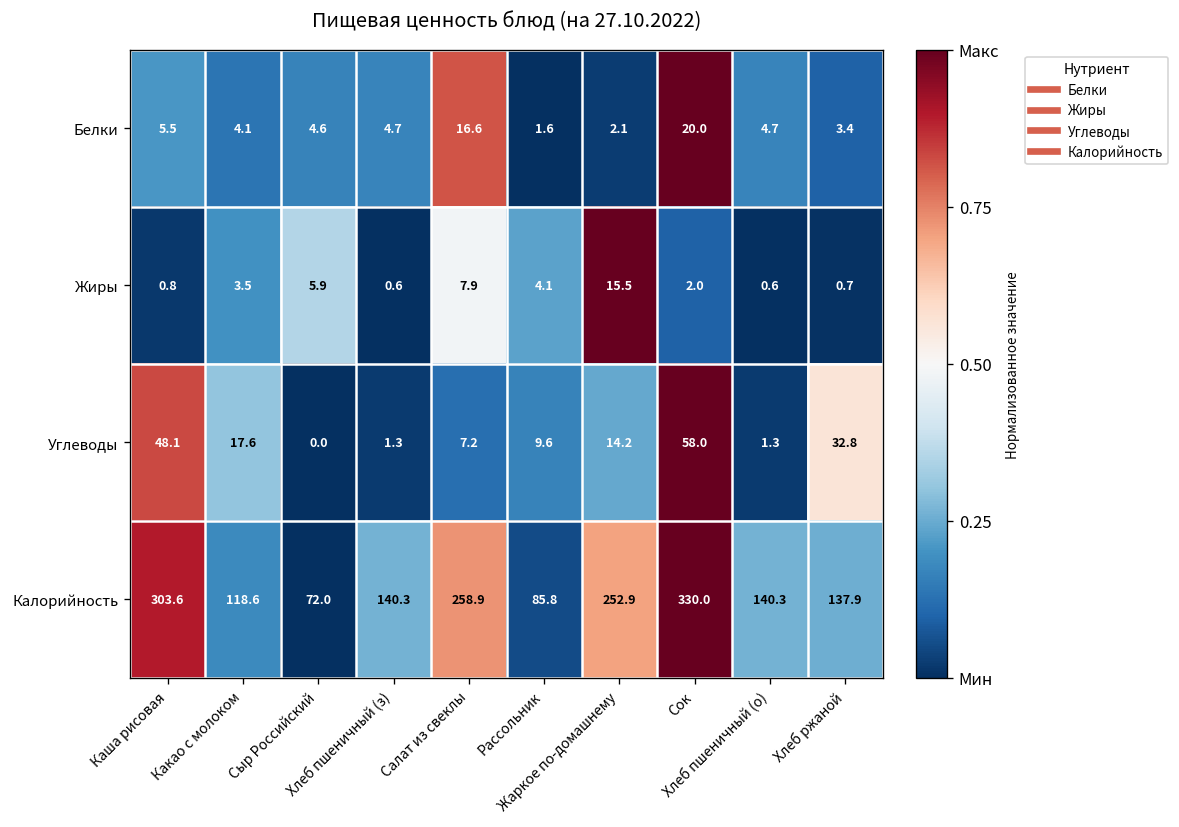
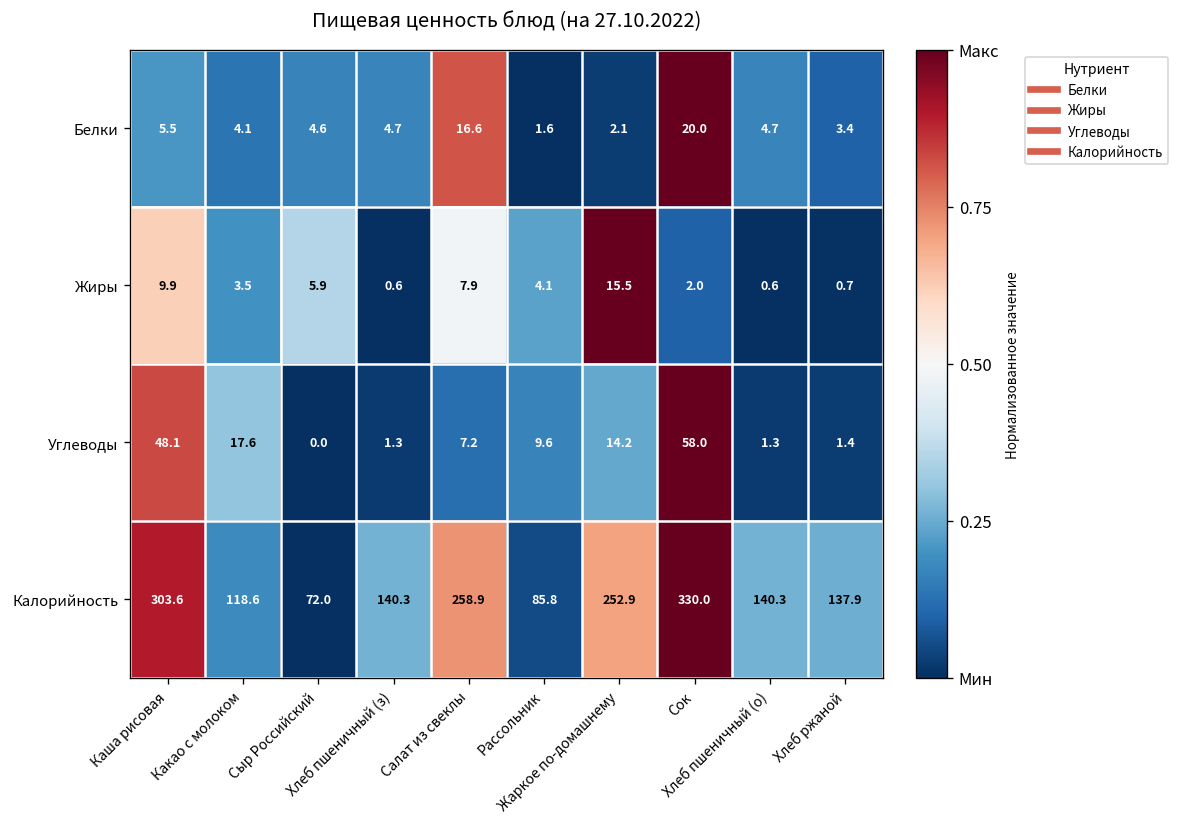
  {
    "Белки": {
      "Каша рисовая": 5.5,
      "Какао с молоком": 4.1,
      "Сыр Российский": 4.6,
      "Хлеб пшеничный (з)": 4.7,
      "Салат из свеклы": 16.6,
      "Рассольник": 1.6,
      "Жаркое по-домашнему": 2.1,
      "Сок": 20.0,
      "Хлеб пшеничный (о)": 4.7,
      "Хлеб ржаной": 3.4
    },
    "Жиры": {
-     "Каша рисовая": 0.8,
+     "Каша рисовая": 9.9,
      "Какао с молоком": 3.5,
      "Сыр Российский": 5.9,
      "Хлеб пшеничный (з)": 0.6,
      "Салат из свеклы": 7.9,
      "Рассольник": 4.1,
      "Жаркое по-домашнему": 15.5,
      "Сок": 2.0,
      "Хлеб пшеничный (о)": 0.6,
      "Хлеб ржаной": 0.7
    },
    "Углеводы": {
      "Каша рисовая": 48.1,
      "Какао с молоком": 17.6,
      "Сыр Российский": 0.0,
      "Хлеб пшеничный (з)": 1.3,
      "Салат из свеклы": 7.2,
      "Рассольник": 9.6,
      "Жаркое по-домашнему": 14.2,
      "Сок": 58.0,
      "Хлеб пшеничный (о)": 1.3,
-     "Хлеб ржаной": 32.8
+     "Хлеб ржаной": 1.4
    },
    "Калорийность": {
      "Каша рисовая": 303.6,
      "Какао с молоком": 118.6,
      "Сыр Российский": 72.0,
      "Хлеб пшеничный (з)": 140.3,
      "Салат из свеклы": 258.9,
      "Рассольник": 85.8,
      "Жаркое по-домашнему": 252.9,
      "Сок": 330.0,
      "Хлеб пшеничный (о)": 140.3,
      "Хлеб ржаной": 137.9
    }
  }
